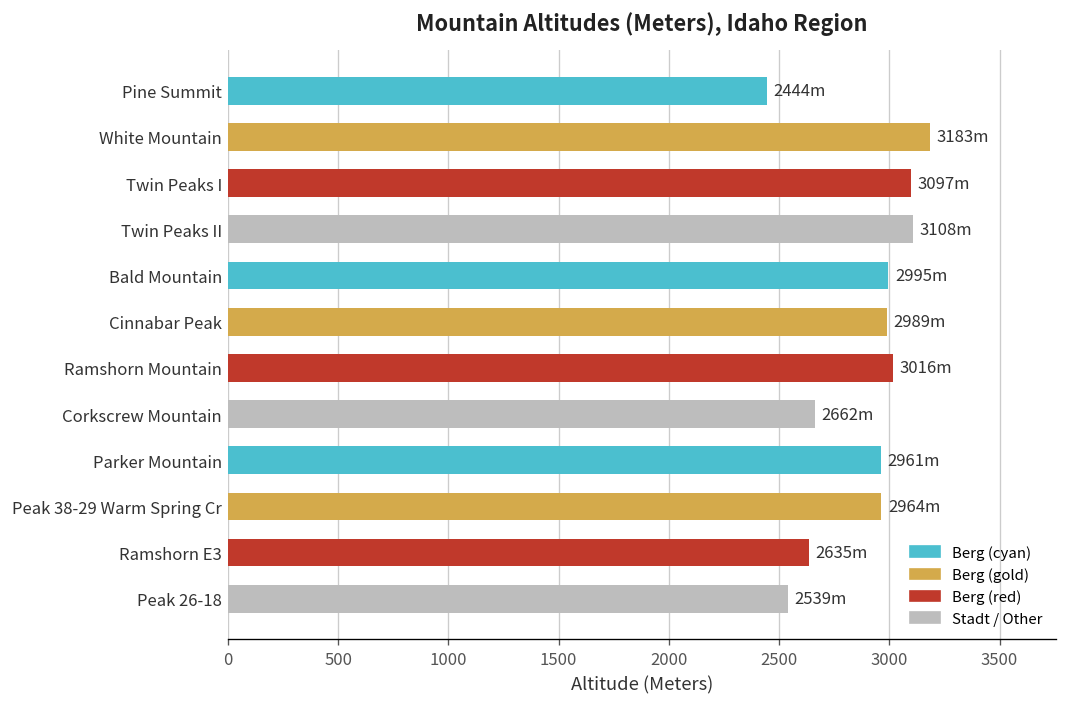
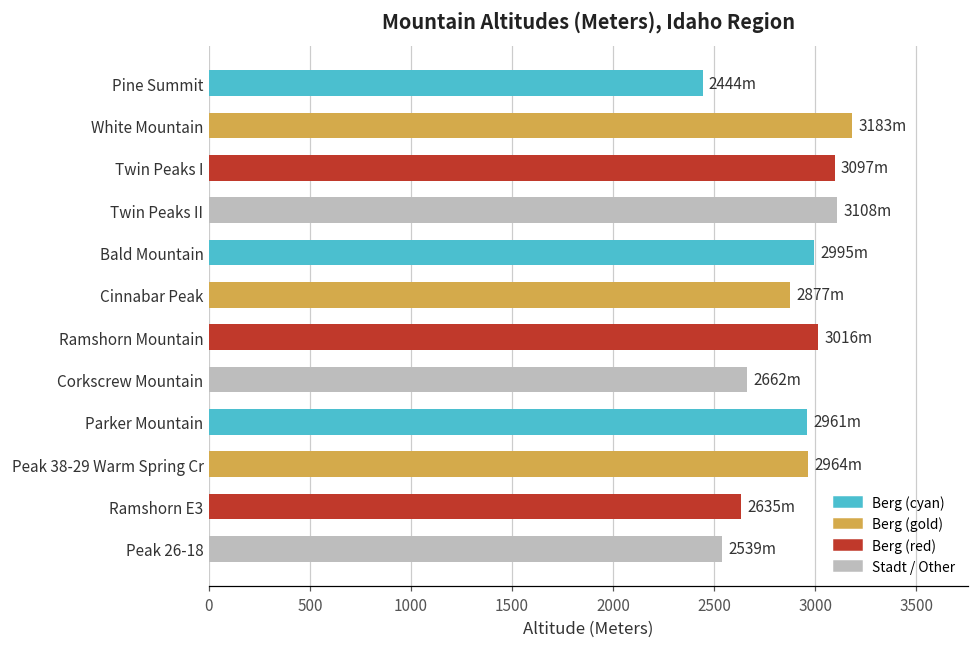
  {
    "Pine Summit": "2444m",
    "White Mountain": "3183m",
    "Twin Peaks I": "3097m",
    "Twin Peaks II": "3108m",
    "Bald Mountain": "2995m",
-   "Cinnabar Peak": "2989m",
+   "Cinnabar Peak": "2877m",
    "Ramshorn Mountain": "3016m",
    "Corkscrew Mountain": "2662m",
    "Parker Mountain": "2961m",
    "Peak 38-29 Warm Spring Cr": "2964m",
    "Ramshorn E3": "2635m",
    "Peak 26-18": "2539m"
  }
